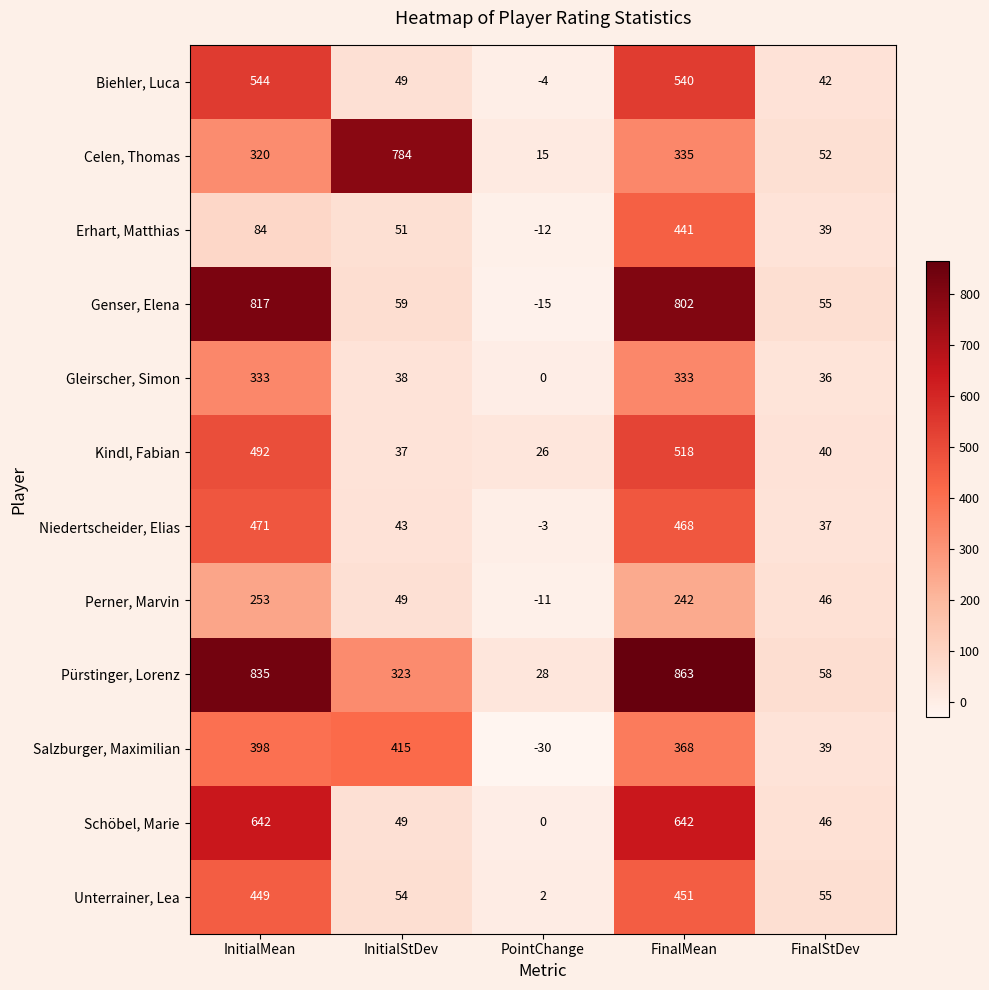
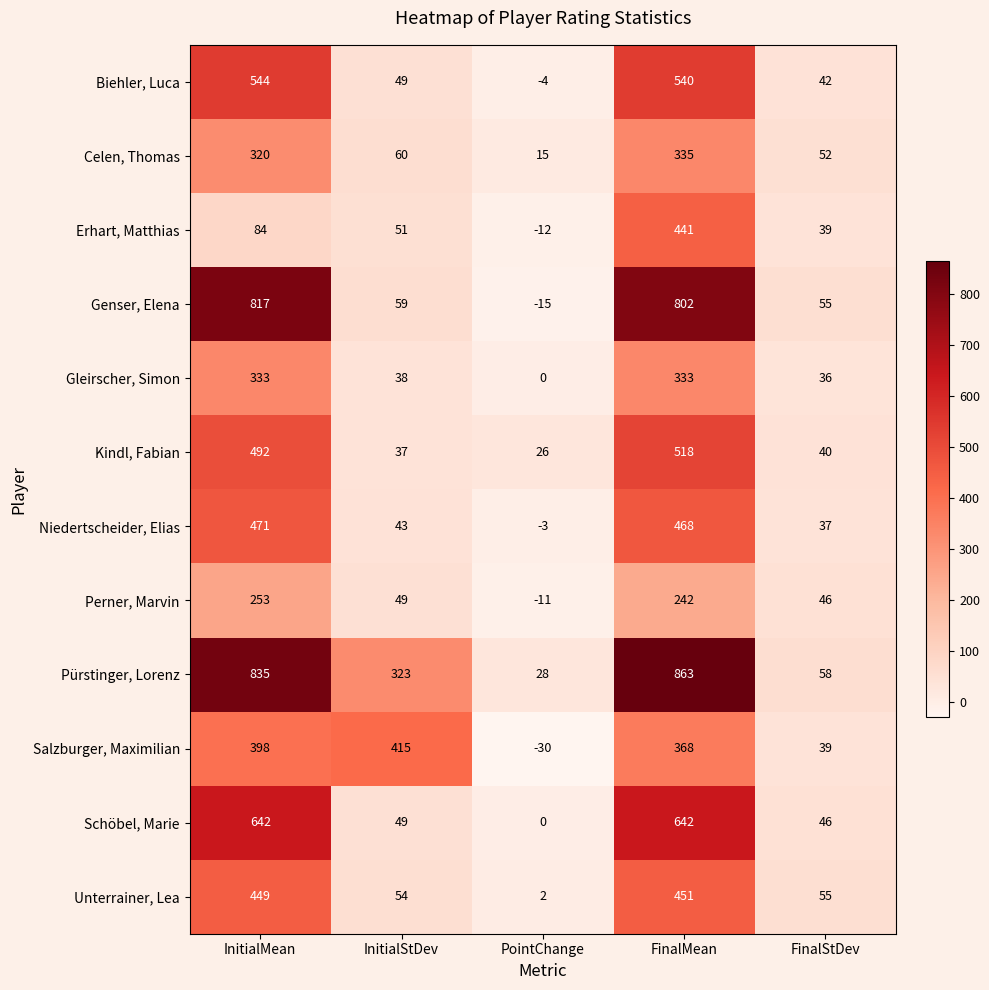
  {
    "Biehler, Luca": {
      "InitialMean": 544,
      "InitialStDev": 49,
      "PointChange": -4,
      "FinalMean": 540,
      "FinalStDev": 42
    },
    "Celen, Thomas": {
      "InitialMean": 320,
-     "InitialStDev": 784,
+     "InitialStDev": 60,
      "PointChange": 15,
      "FinalMean": 335,
      "FinalStDev": 52
    },
    "Erhart, Matthias": {
      "InitialMean": 84,
      "InitialStDev": 51,
      "PointChange": -12,
      "FinalMean": 441,
      "FinalStDev": 39
    },
    "Genser, Elena": {
      "InitialMean": 817,
      "InitialStDev": 59,
      "PointChange": -15,
      "FinalMean": 802,
      "FinalStDev": 55
    },
    "Gleirscher, Simon": {
      "InitialMean": 333,
      "InitialStDev": 38,
      "PointChange": 0,
      "FinalMean": 333,
      "FinalStDev": 36
    },
    "Kindl, Fabian": {
      "InitialMean": 492,
      "InitialStDev": 37,
      "PointChange": 26,
      "FinalMean": 518,
      "FinalStDev": 40
    },
    "Niedertscheider, Elias": {
      "InitialMean": 471,
      "InitialStDev": 43,
      "PointChange": -3,
      "FinalMean": 468,
      "FinalStDev": 37
    },
    "Perner, Marvin": {
      "InitialMean": 253,
      "InitialStDev": 49,
      "PointChange": -11,
      "FinalMean": 242,
      "FinalStDev": 46
    },
    "Pürstinger, Lorenz": {
      "InitialMean": 835,
      "InitialStDev": 323,
      "PointChange": 28,
      "FinalMean": 863,
      "FinalStDev": 58
    },
    "Salzburger, Maximilian": {
      "InitialMean": 398,
      "InitialStDev": 415,
      "PointChange": -30,
      "FinalMean": 368,
      "FinalStDev": 39
    },
    "Schöbel, Marie": {
      "InitialMean": 642,
      "InitialStDev": 49,
      "PointChange": 0,
      "FinalMean": 642,
      "FinalStDev": 46
    },
    "Unterrainer, Lea": {
      "InitialMean": 449,
      "InitialStDev": 54,
      "PointChange": 2,
      "FinalMean": 451,
      "FinalStDev": 55
    }
  }
